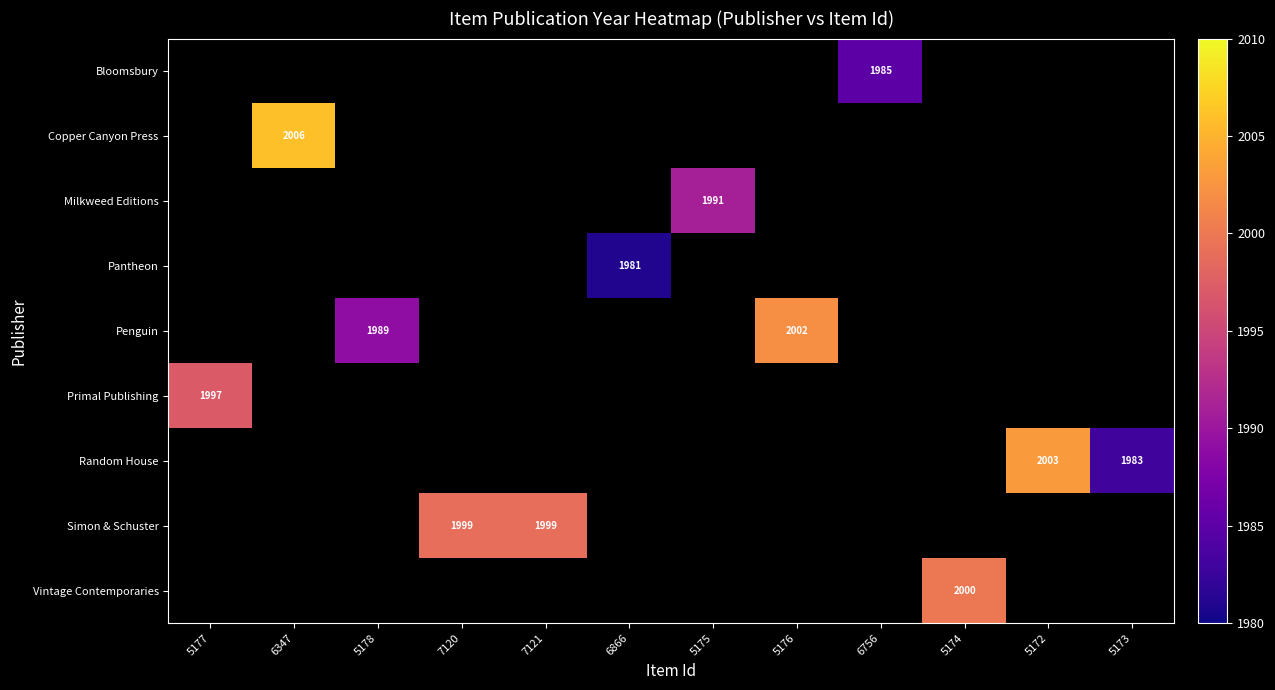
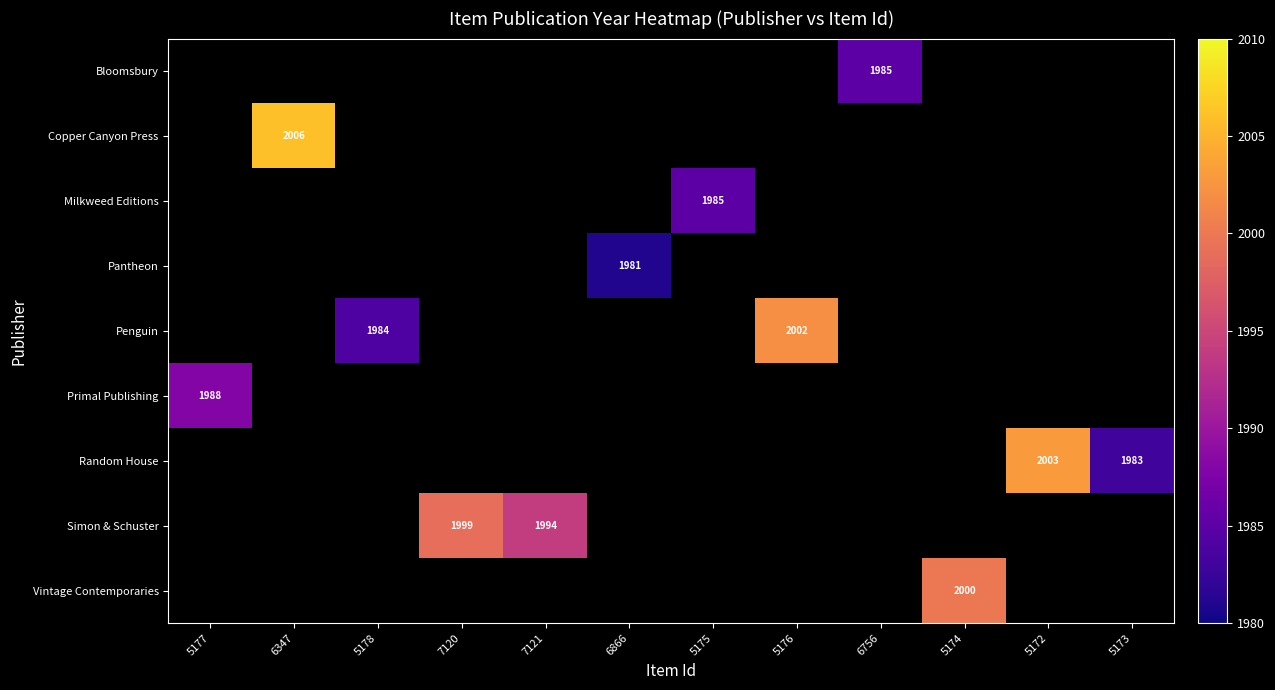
  {
    "Bloomsbury": {
      "6756": 1985
    },
    "Copper Canyon Press": {
      "6347": 2006
    },
    "Milkweed Editions": {
-     "5175": 1991
+     "5175": 1985
    },
    "Pantheon": {
      "6866": 1981
    },
    "Penguin": {
-     "5178": 1989,
+     "5178": 1984,
      "5176": 2002
    },
    "Primal Publishing": {
-     "5177": 1997
+     "5177": 1988
    },
    "Random House": {
      "5172": 2003,
      "5173": 1983
    },
    "Simon & Schuster": {
      "7120": 1999,
-     "7121": 1999
+     "7121": 1994
    },
    "Vintage Contemporaries": {
      "5174": 2000
    }
  }
